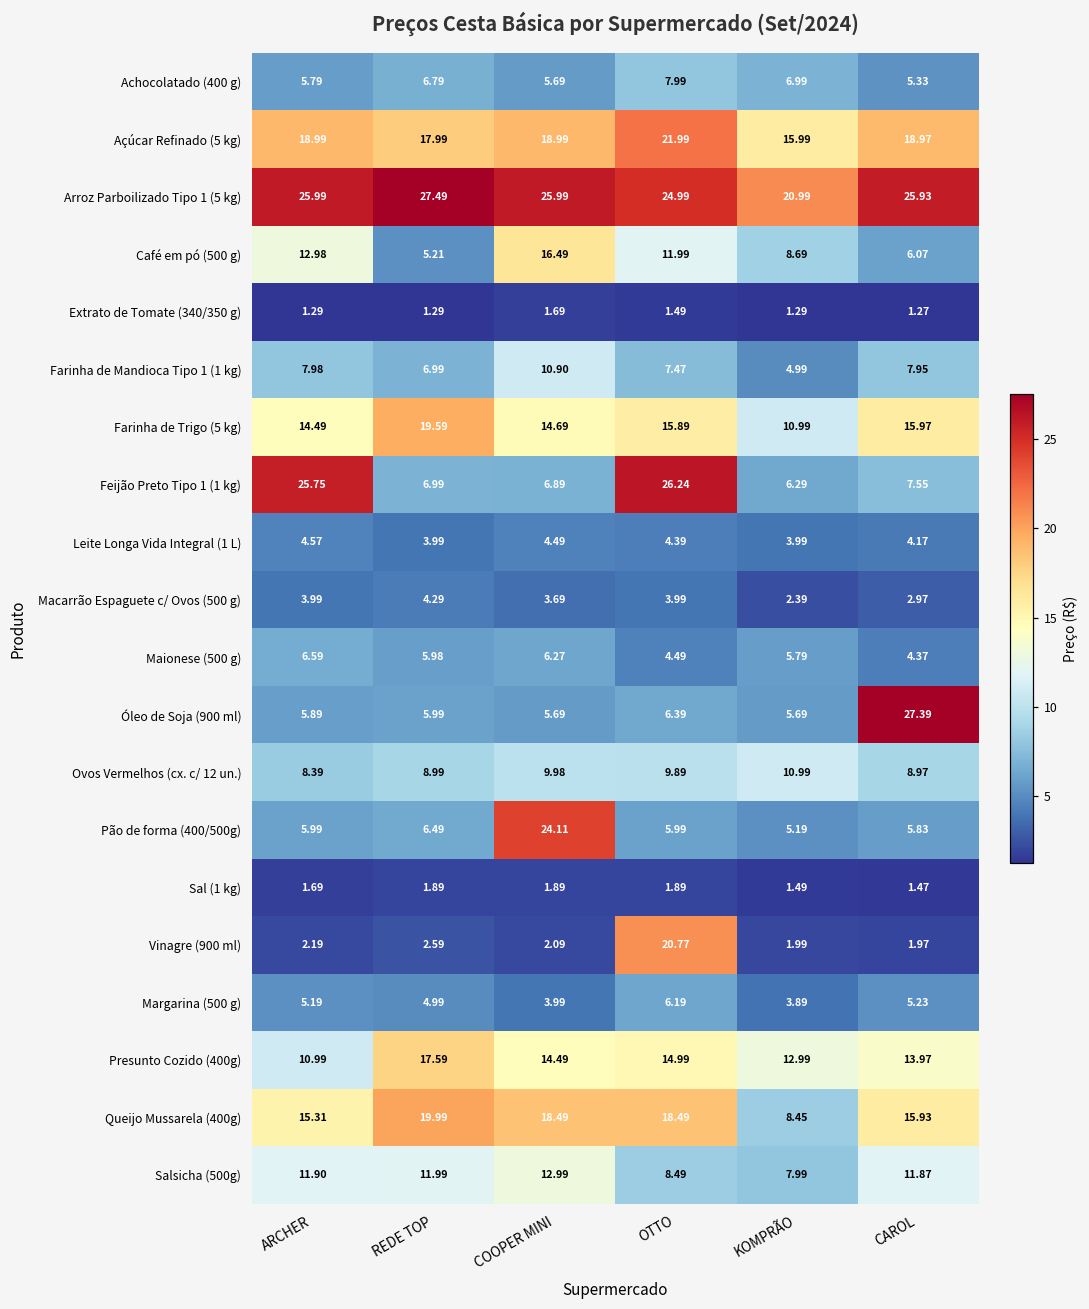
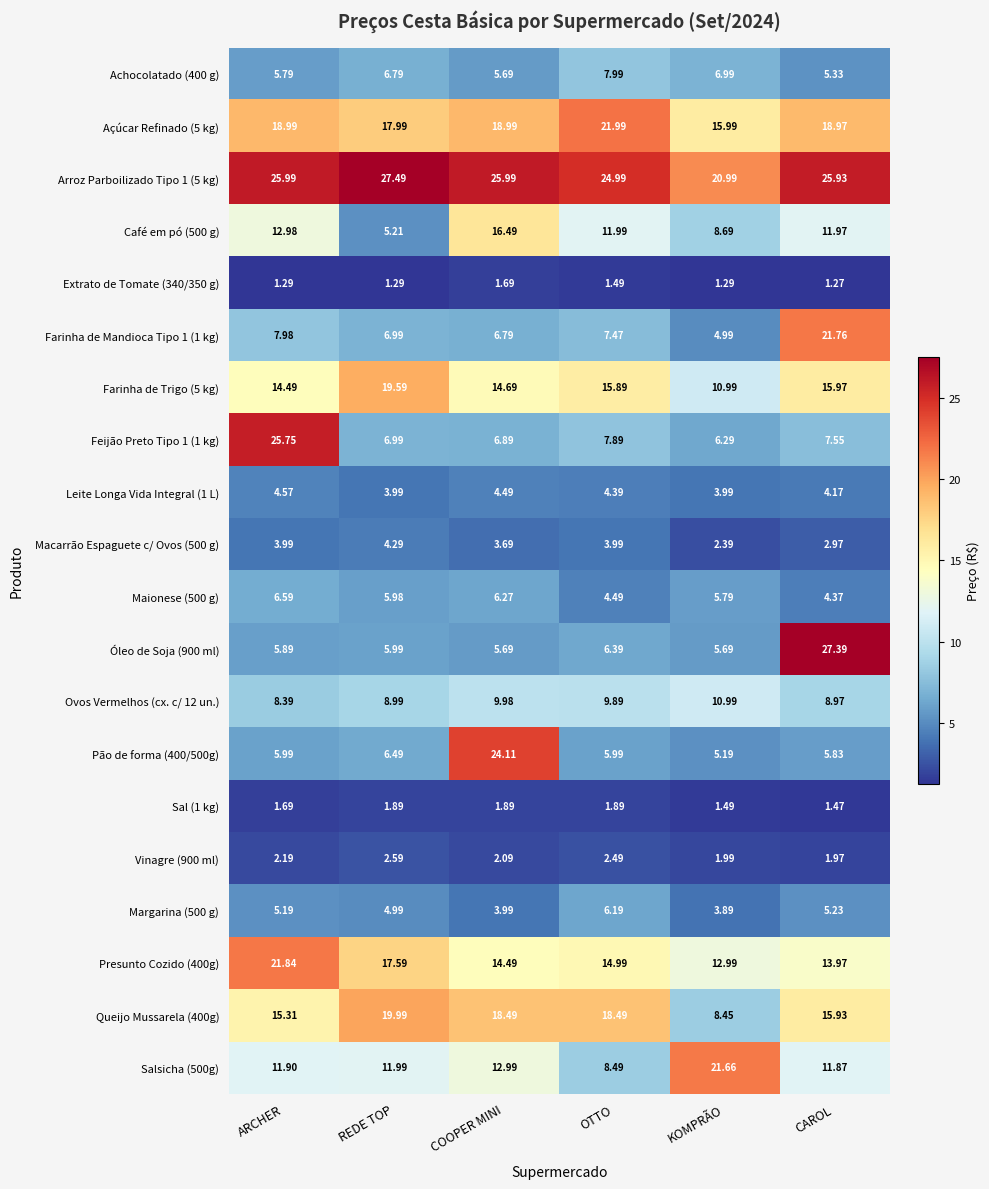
  {
    "Achocolatado (400 g)": {
      "ARCHER": 5.79,
      "REDE TOP": 6.79,
      "COOPER MINI": 5.69,
      "OTTO": 7.99,
      "KOMPRÃO": 6.99,
      "CAROL": 5.33
    },
    "Açúcar Refinado (5 kg)": {
      "ARCHER": 18.99,
      "REDE TOP": 17.99,
      "COOPER MINI": 18.99,
      "OTTO": 21.99,
      "KOMPRÃO": 15.99,
      "CAROL": 18.97
    },
    "Arroz Parboilizado Tipo 1 (5 kg)": {
      "ARCHER": 25.99,
      "REDE TOP": 27.49,
      "COOPER MINI": 25.99,
      "OTTO": 24.99,
      "KOMPRÃO": 20.99,
      "CAROL": 25.93
    },
    "Café em pó (500 g)": {
      "ARCHER": 12.98,
      "REDE TOP": 5.21,
      "COOPER MINI": 16.49,
      "OTTO": 11.99,
      "KOMPRÃO": 8.69,
-     "CAROL": 6.07
+     "CAROL": 11.97
    },
    "Extrato de Tomate (340/350 g)": {
      "ARCHER": 1.29,
      "REDE TOP": 1.29,
      "COOPER MINI": 1.69,
      "OTTO": 1.49,
      "KOMPRÃO": 1.29,
      "CAROL": 1.27
    },
    "Farinha de Mandioca Tipo 1 (1 kg)": {
      "ARCHER": 7.98,
      "REDE TOP": 6.99,
-     "COOPER MINI": 10.90,
+     "COOPER MINI": 6.79,
      "OTTO": 7.47,
      "KOMPRÃO": 4.99,
-     "CAROL": 7.95
+     "CAROL": 21.76
    },
    "Farinha de Trigo (5 kg)": {
      "ARCHER": 14.49,
      "REDE TOP": 19.59,
      "COOPER MINI": 14.69,
      "OTTO": 15.89,
      "KOMPRÃO": 10.99,
      "CAROL": 15.97
    },
    "Feijão Preto Tipo 1 (1 kg)": {
      "ARCHER": 25.75,
      "REDE TOP": 6.99,
      "COOPER MINI": 6.89,
-     "OTTO": 26.24,
+     "OTTO": 7.89,
      "KOMPRÃO": 6.29,
      "CAROL": 7.55
    },
    "Leite Longa Vida Integral (1 L)": {
      "ARCHER": 4.57,
      "REDE TOP": 3.99,
      "COOPER MINI": 4.49,
      "OTTO": 4.39,
      "KOMPRÃO": 3.99,
      "CAROL": 4.17
    },
    "Macarrão Espaguete c/ Ovos (500 g)": {
      "ARCHER": 3.99,
      "REDE TOP": 4.29,
      "COOPER MINI": 3.69,
      "OTTO": 3.99,
      "KOMPRÃO": 2.39,
      "CAROL": 2.97
    },
    "Maionese (500 g)": {
      "ARCHER": 6.59,
      "REDE TOP": 5.98,
      "COOPER MINI": 6.27,
      "OTTO": 4.49,
      "KOMPRÃO": 5.79,
      "CAROL": 4.37
    },
    "Óleo de Soja (900 ml)": {
      "ARCHER": 5.89,
      "REDE TOP": 5.99,
      "COOPER MINI": 5.69,
      "OTTO": 6.39,
      "KOMPRÃO": 5.69,
      "CAROL": 27.39
    },
    "Ovos Vermelhos (cx. c/ 12 un.)": {
      "ARCHER": 8.39,
      "REDE TOP": 8.99,
      "COOPER MINI": 9.98,
      "OTTO": 9.89,
      "KOMPRÃO": 10.99,
      "CAROL": 8.97
    },
    "Pão de forma (400/500g)": {
      "ARCHER": 5.99,
      "REDE TOP": 6.49,
      "COOPER MINI": 24.11,
      "OTTO": 5.99,
      "KOMPRÃO": 5.19,
      "CAROL": 5.83
    },
    "Sal (1 kg)": {
      "ARCHER": 1.69,
      "REDE TOP": 1.89,
      "COOPER MINI": 1.89,
      "OTTO": 1.89,
      "KOMPRÃO": 1.49,
      "CAROL": 1.47
    },
    "Vinagre (900 ml)": {
      "ARCHER": 2.19,
      "REDE TOP": 2.59,
      "COOPER MINI": 2.09,
-     "OTTO": 20.77,
+     "OTTO": 2.49,
      "KOMPRÃO": 1.99,
      "CAROL": 1.97
    },
    "Margarina (500 g)": {
      "ARCHER": 5.19,
      "REDE TOP": 4.99,
      "COOPER MINI": 3.99,
      "OTTO": 6.19,
      "KOMPRÃO": 3.89,
      "CAROL": 5.23
    },
    "Presunto Cozido (400g)": {
-     "ARCHER": 10.99,
+     "ARCHER": 21.84,
      "REDE TOP": 17.59,
      "COOPER MINI": 14.49,
      "OTTO": 14.99,
      "KOMPRÃO": 12.99,
      "CAROL": 13.97
    },
    "Queijo Mussarela (400g)": {
      "ARCHER": 15.31,
      "REDE TOP": 19.99,
      "COOPER MINI": 18.49,
      "OTTO": 18.49,
      "KOMPRÃO": 8.45,
      "CAROL": 15.93
    },
    "Salsicha (500g)": {
      "ARCHER": 11.90,
      "REDE TOP": 11.99,
      "COOPER MINI": 12.99,
      "OTTO": 8.49,
-     "KOMPRÃO": 7.99,
+     "KOMPRÃO": 21.66,
      "CAROL": 11.87
    }
  }
